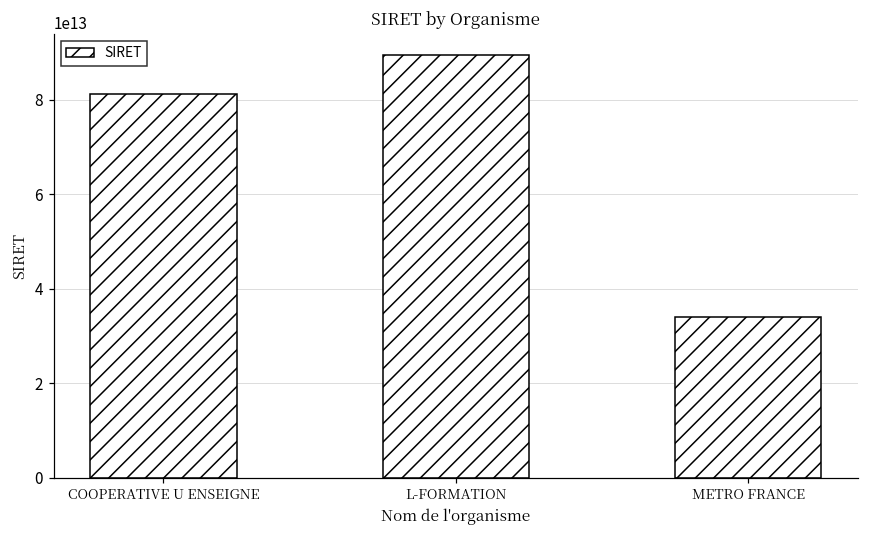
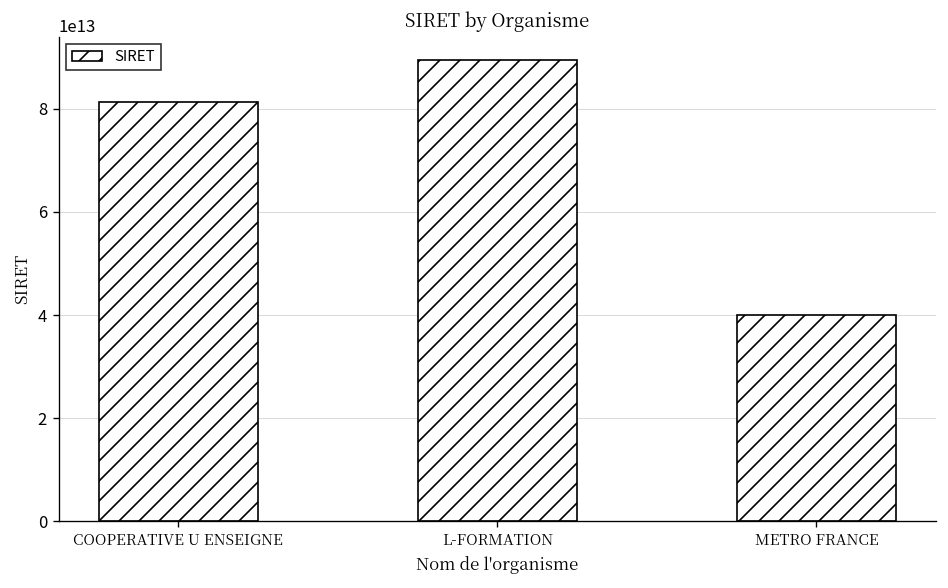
  {
    "COOPERATIVE U ENSEIGNE": 81000000000000,
    "L-FORMATION": 89000000000000,
-   "METRO FRANCE": 34000000000000
+   "METRO FRANCE": 40000000000000
  }
